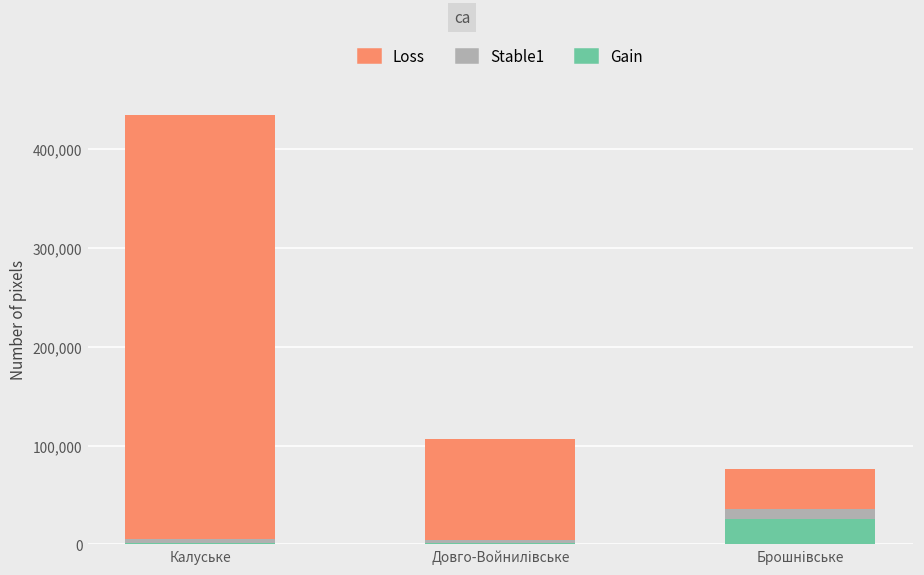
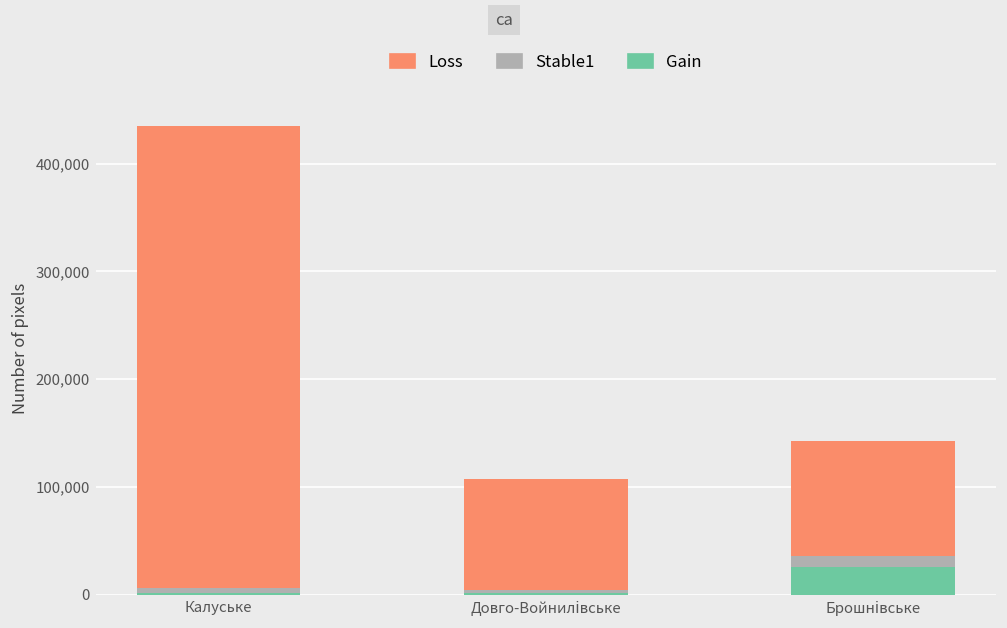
  {
    "Gain": {
      "Брошнівське": "30,000"
    },
    "Stable1": {
      "Калуське": "0",
      "Брошнівське": "10,000"
    },
    "Loss": {
      "Калуське": "430,000",
      "Довго-Войнилівське": "100,000",
-     "Брошнівське": "40,000"
+     "Брошнівське": "110,000"
    }
  }
